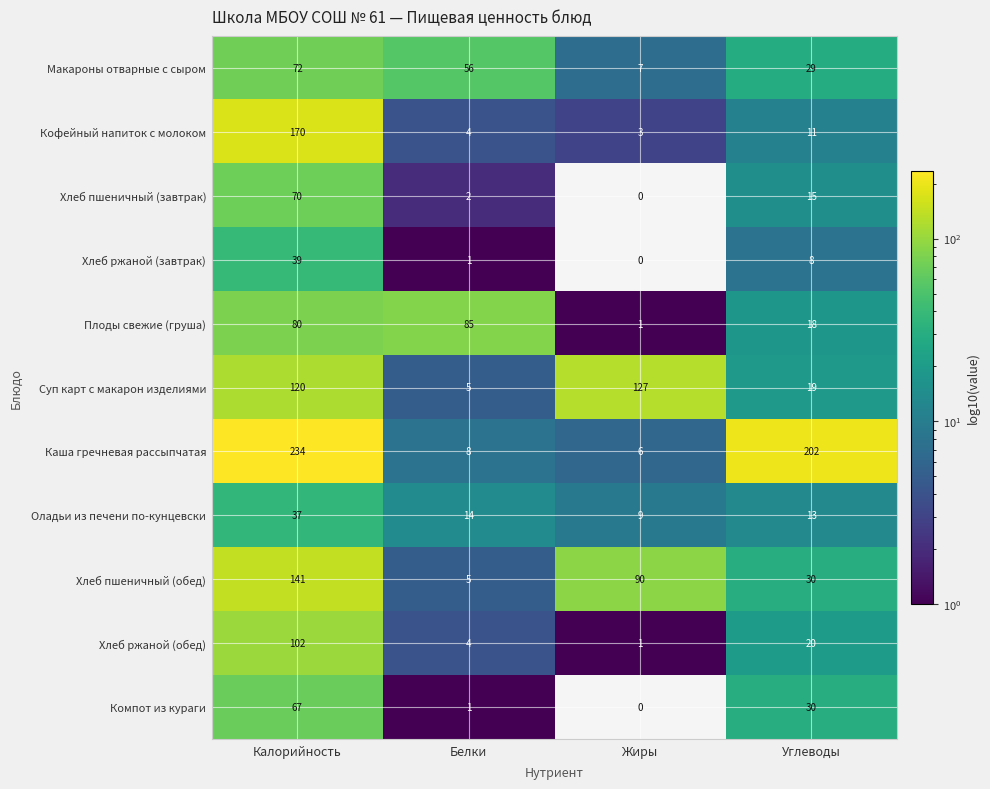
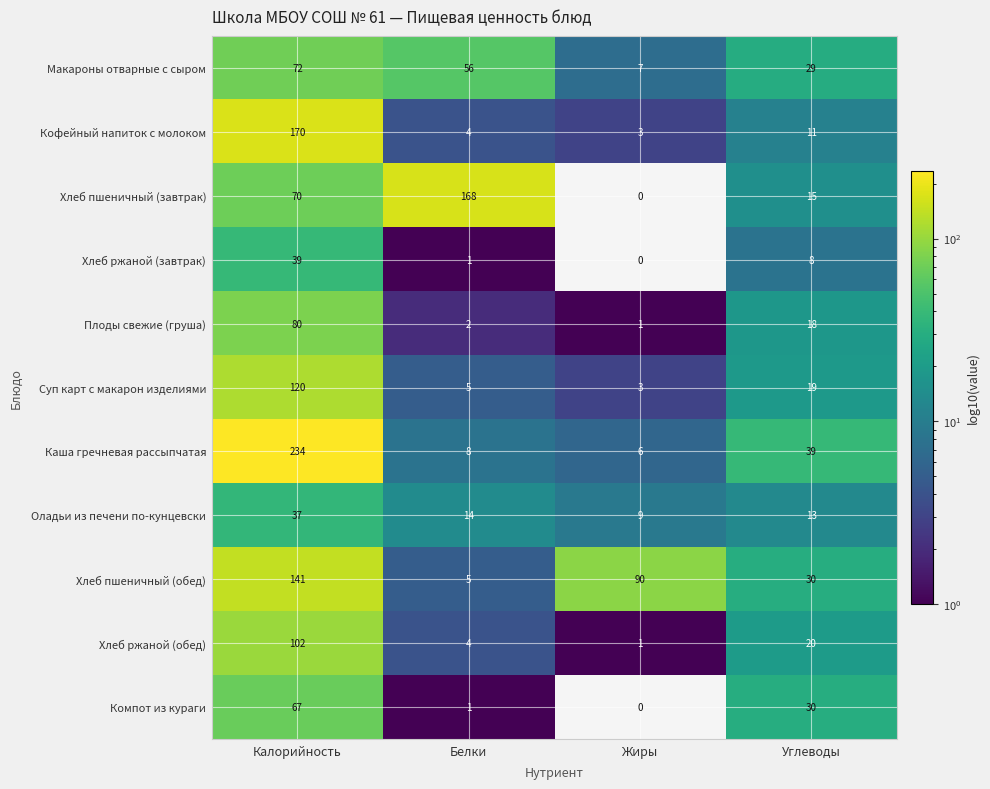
  {
    "Макароны отварные с сыром": {
      "Калорийность": 72,
      "Белки": 56,
      "Жиры": 7,
      "Углеводы": 29
    },
    "Кофейный напиток с молоком": {
      "Калорийность": 170,
      "Белки": 4,
      "Жиры": 3,
      "Углеводы": 11
    },
    "Хлеб пшеничный (завтрак)": {
      "Калорийность": 70,
-     "Белки": 2,
+     "Белки": 168,
      "Жиры": 0,
      "Углеводы": 15
    },
    "Хлеб ржаной (завтрак)": {
      "Калорийность": 39,
      "Белки": 1,
      "Жиры": 0,
      "Углеводы": 8
    },
    "Плоды свежие (груша)": {
      "Калорийность": 80,
-     "Белки": 85,
+     "Белки": 2,
      "Жиры": 1,
      "Углеводы": 18
    },
    "Суп карт с макарон изделиями": {
      "Калорийность": 120,
      "Белки": 5,
-     "Жиры": 127,
+     "Жиры": 3,
      "Углеводы": 19
    },
    "Каша гречневая рассыпчатая": {
      "Калорийность": 234,
      "Белки": 8,
      "Жиры": 6,
-     "Углеводы": 202
+     "Углеводы": 39
    },
    "Оладьи из печени по-кунцевски": {
      "Калорийность": 37,
      "Белки": 14,
      "Жиры": 9,
      "Углеводы": 13
    },
    "Хлеб пшеничный (обед)": {
      "Калорийность": 141,
      "Белки": 5,
      "Жиры": 90,
      "Углеводы": 30
    },
    "Хлеб ржаной (обед)": {
      "Калорийность": 102,
      "Белки": 4,
      "Жиры": 1,
      "Углеводы": 20
    },
    "Компот из кураги": {
      "Калорийность": 67,
      "Белки": 1,
      "Жиры": 0,
      "Углеводы": 30
    }
  }
